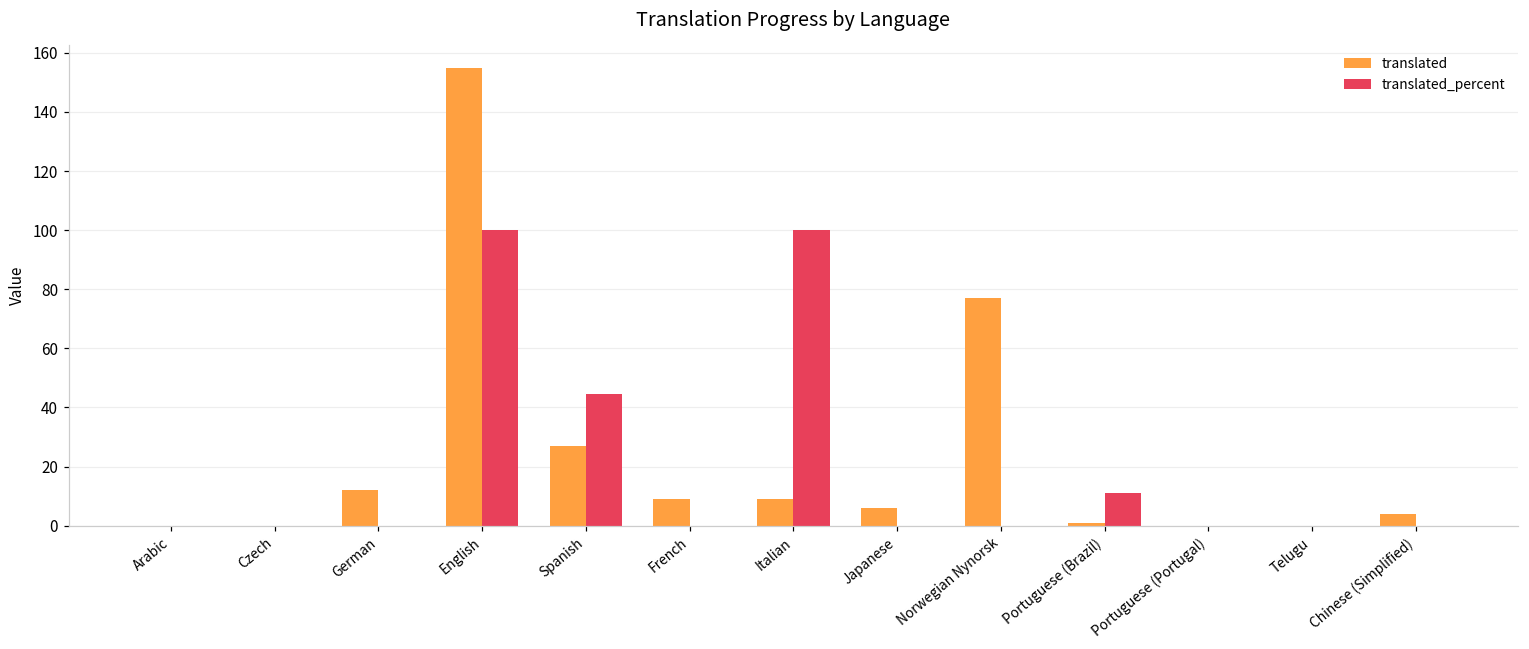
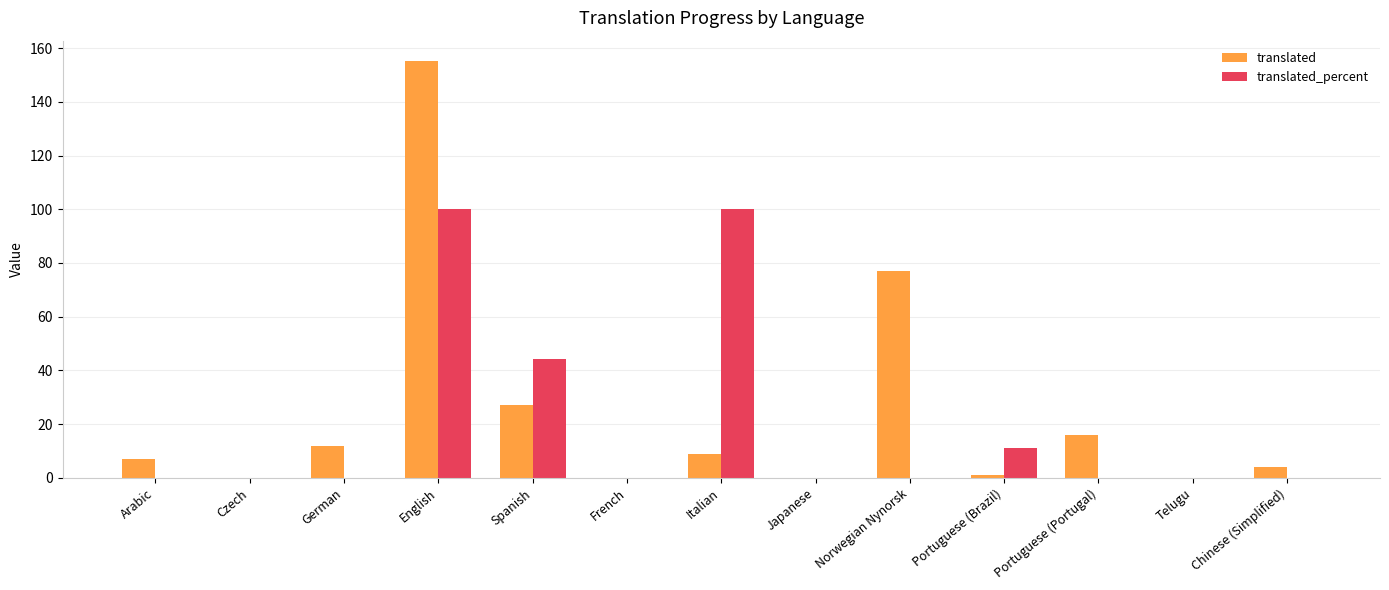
  {
    "translated": {
-     "Arabic": 0,
+     "Arabic": 7,
      "Czech": 0,
      "German": 12,
      "English": 155,
      "Spanish": 27,
-     "French": 9,
+     "French": 0,
      "Italian": 9,
-     "Japanese": 6,
+     "Japanese": 0,
      "Norwegian Nynorsk": 77,
      "Portuguese (Brazil)": 1,
-     "Portuguese (Portugal)": 0,
+     "Portuguese (Portugal)": 16,
      "Telugu": 0,
      "Chinese (Simplified)": 4
    },
    "translated_percent": {
      "Arabic": 0,
      "Czech": 0,
      "German": 0,
      "English": 100,
      "Spanish": 44,
      "French": 0,
      "Italian": 100,
      "Japanese": 0,
      "Norwegian Nynorsk": 0,
      "Portuguese (Brazil)": 11,
      "Portuguese (Portugal)": 0,
      "Telugu": 0,
      "Chinese (Simplified)": 0
    }
  }
